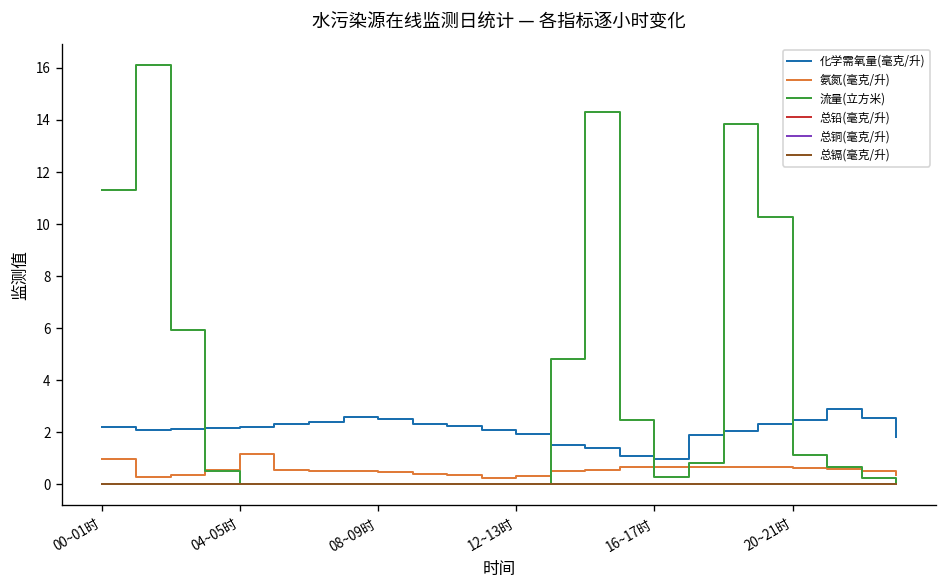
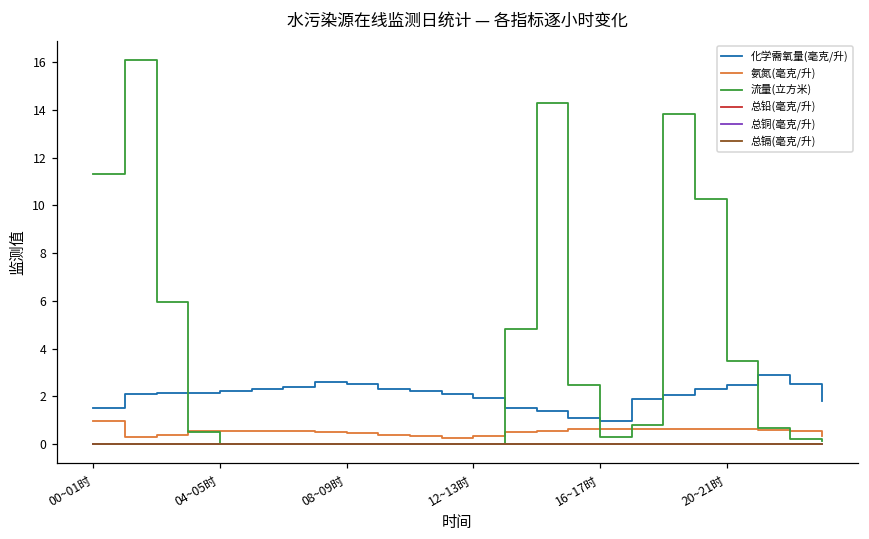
  {
    "化学需氧量(毫克/升)": {
-     "00~01时": 2.2,
+     "00~01时": 1.5,
      "04~05时": 2.2,
      "08~09时": 2.5,
      "12~13时": 1.9,
      "16~17时": 1.0,
      "20~21时": 2.5
    },
    "氨氮(毫克/升)": {
      "00~01时": 1.0,
-     "04~05时": 1.2,
+     "04~05时": 0.5,
      "08~09时": 0.5,
      "12~13时": 0.3,
      "16~17时": 0.6,
      "20~21时": 0.6
    },
    "流量(立方米)": {
      "00~01时": 11.3,
      "16~17时": 0.3,
-     "20~21时": 1.1
+     "20~21时": 3.5
    }
  }
